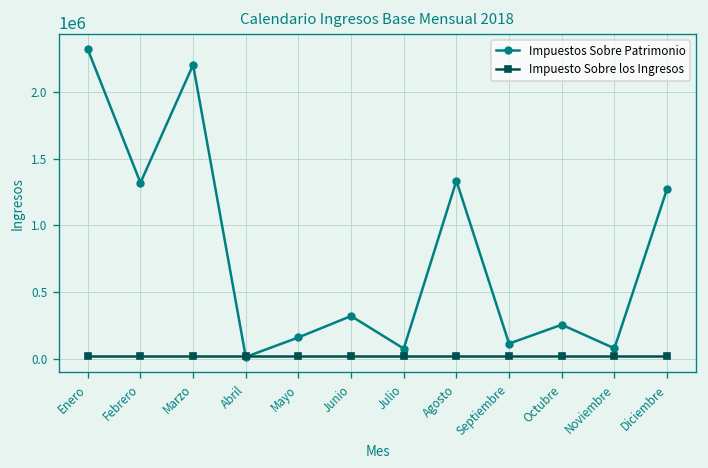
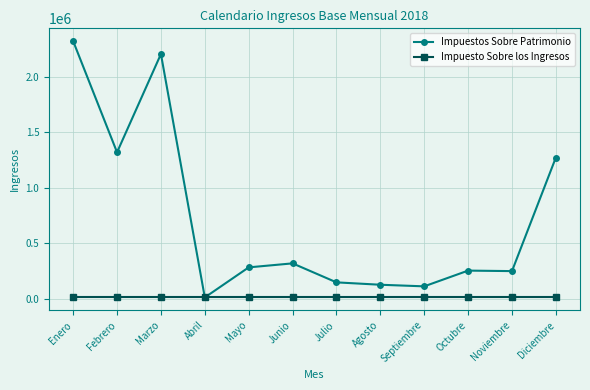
  {
    "Impuestos Sobre Patrimonio": {
      "Enero": 2320000,
      "Febrero": 1320000,
      "Marzo": 2210000,
-     "Mayo": 160000,
+     "Mayo": 280000,
      "Junio": 320000,
-     "Julio": 80000,
-     "Agosto": 1340000,
+     "Julio": 150000,
+     "Agosto": 130000,
      "Septiembre": 110000,
      "Octubre": 250000,
-     "Noviembre": 80000,
+     "Noviembre": 250000,
      "Diciembre": 1270000
    },
    "Impuesto Sobre los Ingresos": {
      "Enero": 20000,
      "Febrero": 20000,
      "Marzo": 20000,
      "Mayo": 20000,
      "Junio": 20000,
      "Julio": 20000,
      "Agosto": 20000,
      "Septiembre": 20000,
      "Octubre": 20000,
      "Noviembre": 20000,
      "Diciembre": 20000
    }
  }
